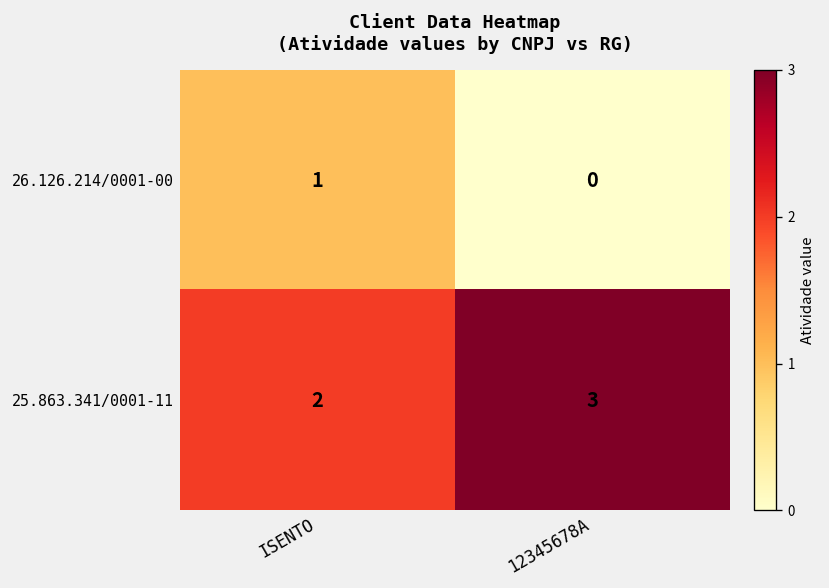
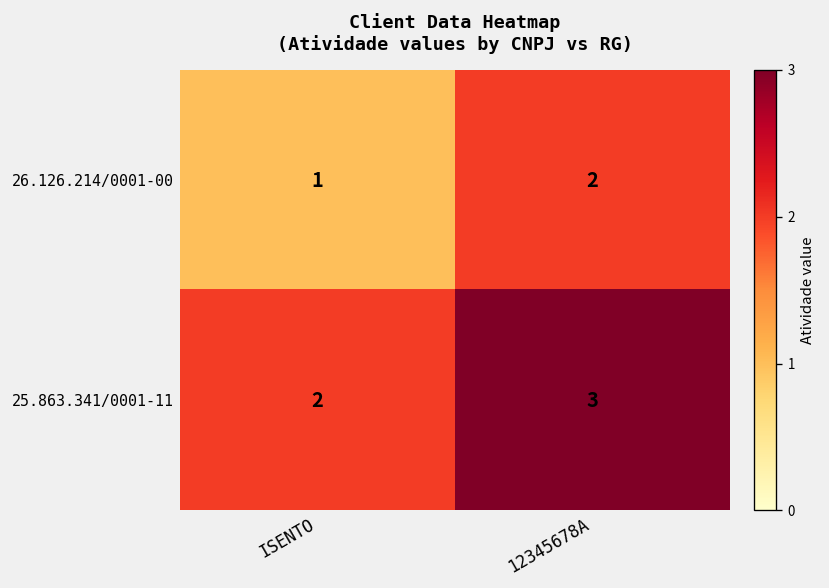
  {
    "26.126.214/0001-00": {
      "ISENTO": 1,
-     "12345678A": 0
+     "12345678A": 2
    },
    "25.863.341/0001-11": {
      "ISENTO": 2,
      "12345678A": 3
    }
  }
